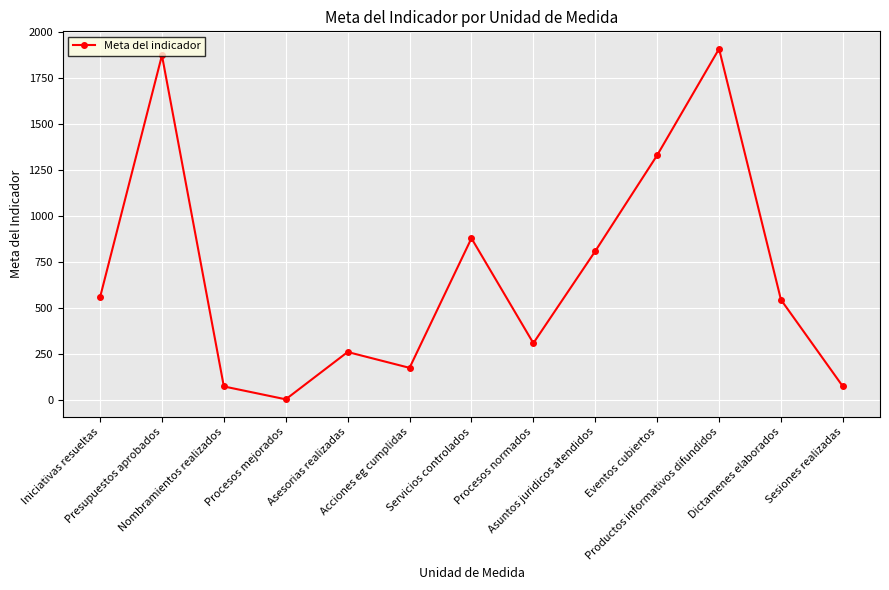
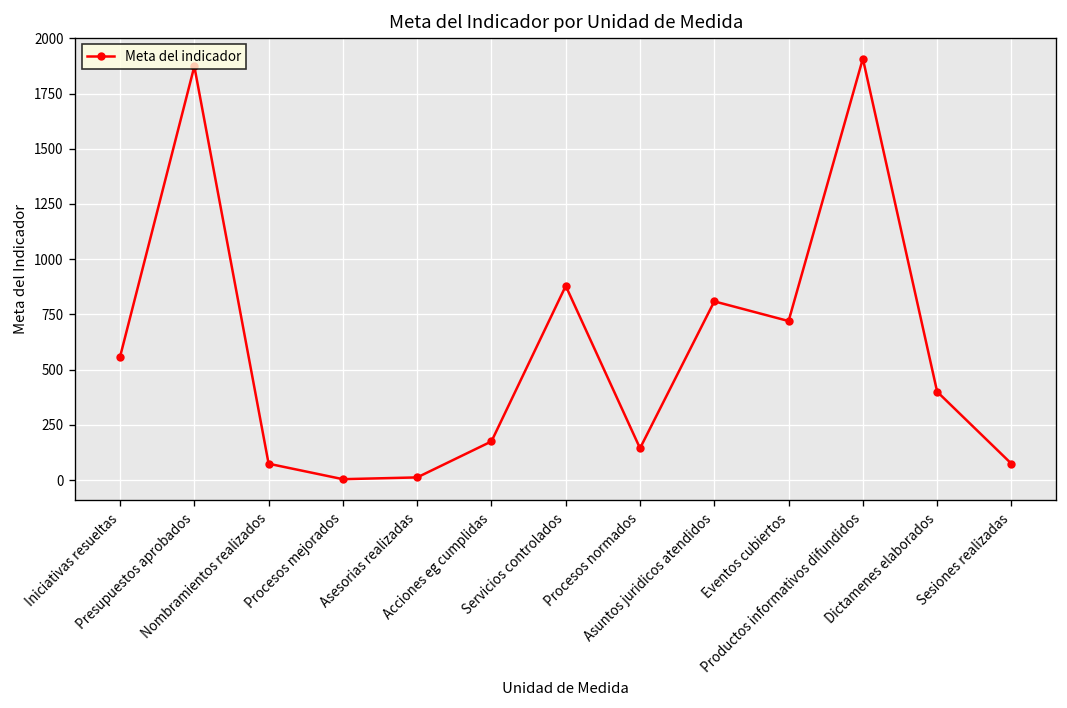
  {
    "Iniciativas resueltas": 560,
    "Nombramientos realizados": 70,
    "Procesos mejorados": 0,
-   "Asesorias realizadas": 260,
+   "Asesorias realizadas": 10,
    "Acciones eg cumplidas": 180,
    "Servicios controlados": 880,
-   "Procesos normados": 310,
+   "Procesos normados": 140,
    "Asuntos juridicos atendidos": 810,
-   "Eventos cubiertos": 1330,
+   "Eventos cubiertos": 720,
    "Productos informativos difundidos": 1910,
-   "Dictamenes elaborados": 550,
+   "Dictamenes elaborados": 400,
    "Sesiones realizadas": 70
  }
